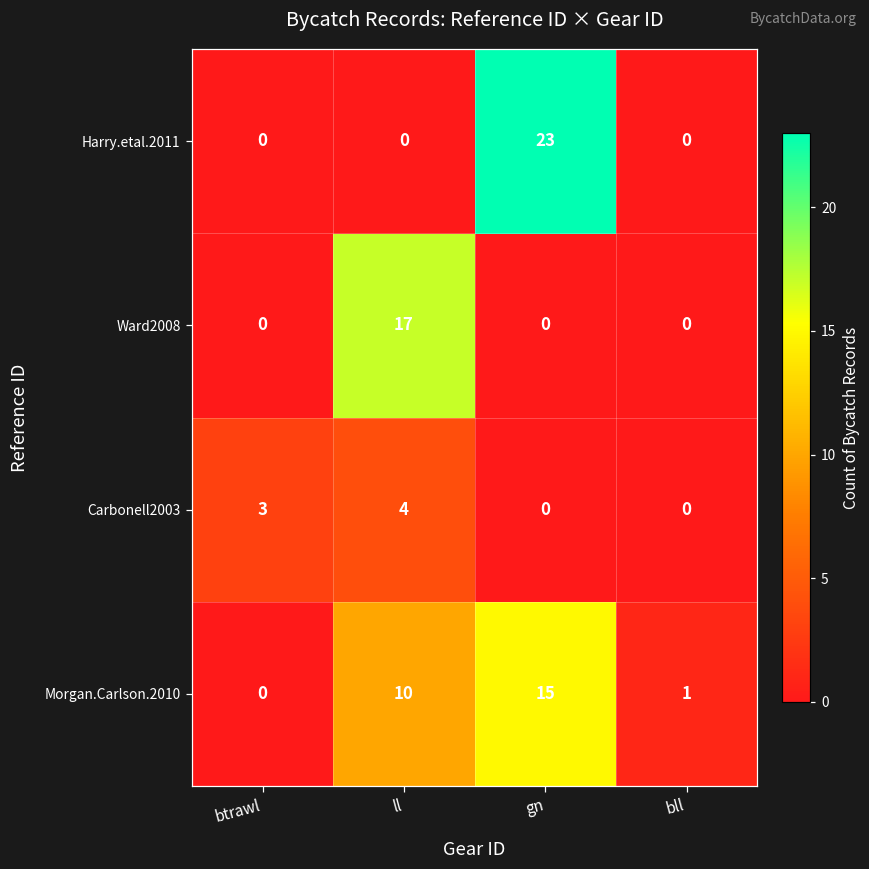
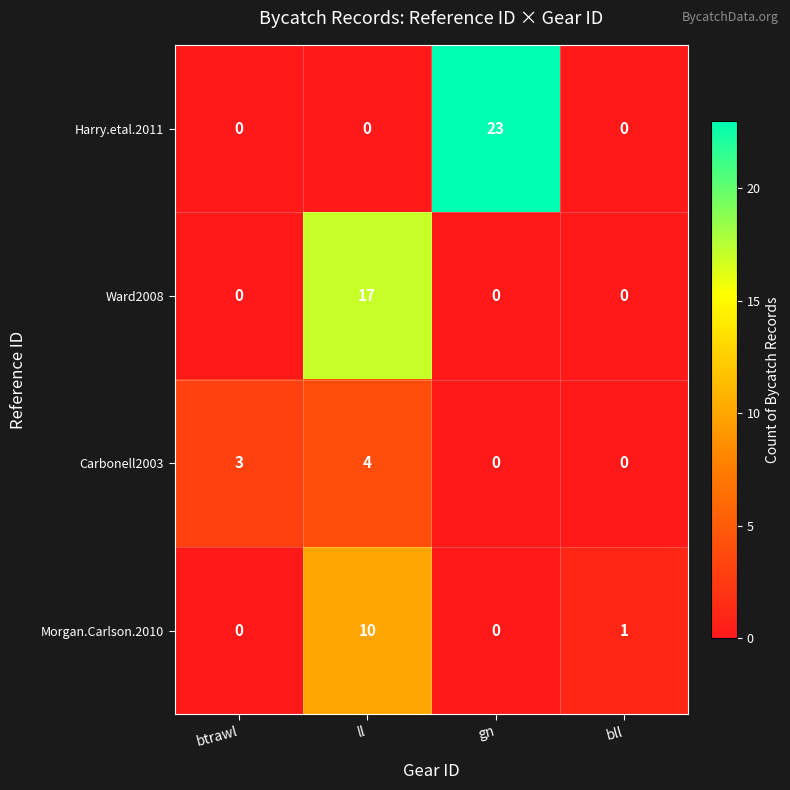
  {
    "Harry.etal.2011": {
      "btrawl": 0,
      "ll": 0,
      "gn": 23,
      "bll": 0
    },
    "Ward2008": {
      "btrawl": 0,
      "ll": 17,
      "gn": 0,
      "bll": 0
    },
    "Carbonell2003": {
      "btrawl": 3,
      "ll": 4,
      "gn": 0,
      "bll": 0
    },
    "Morgan.Carlson.2010": {
      "btrawl": 0,
      "ll": 10,
-     "gn": 15,
+     "gn": 0,
      "bll": 1
    }
  }
